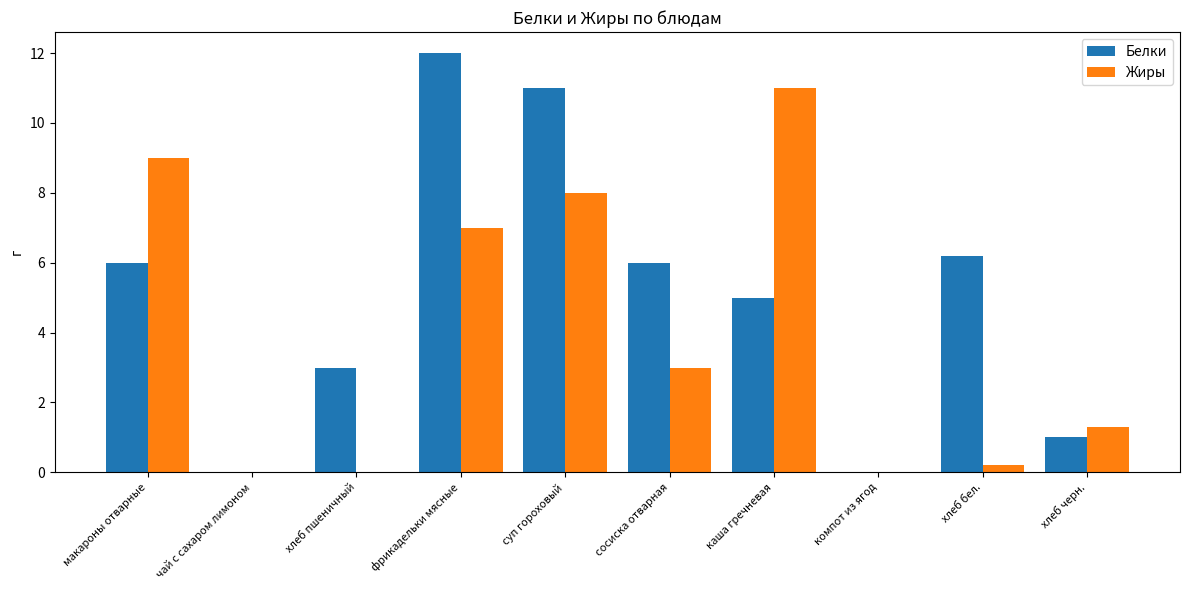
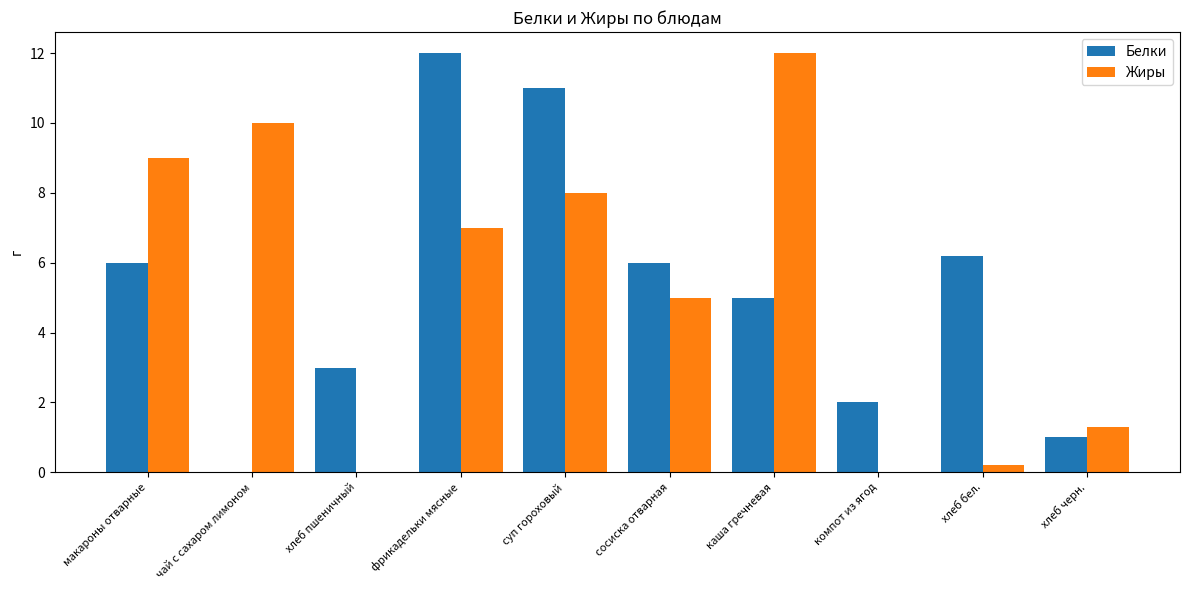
  {
    "Белки": {
      "макароны отварные": 6,
      "чай с сахаром лимоном": 0,
      "хлеб пшеничный": 3,
      "фрикадельки мясные": 12,
      "суп гороховый": 11,
      "сосиска отварная": 6,
      "каша гречневая": 5,
-     "компот из ягод": 0,
+     "компот из ягод": 2,
      "хлеб бел.": 6.2,
      "хлеб черн.": 1
    },
    "Жиры": {
      "макароны отварные": 9,
-     "чай с сахаром лимоном": 0,
+     "чай с сахаром лимоном": 10,
      "хлеб пшеничный": 0,
      "фрикадельки мясные": 7,
      "суп гороховый": 8,
-     "сосиска отварная": 3,
-     "каша гречневая": 11,
+     "сосиска отварная": 5,
+     "каша гречневая": 12,
      "компот из ягод": 0,
      "хлеб бел.": 0.2,
      "хлеб черн.": 1.3
    }
  }
